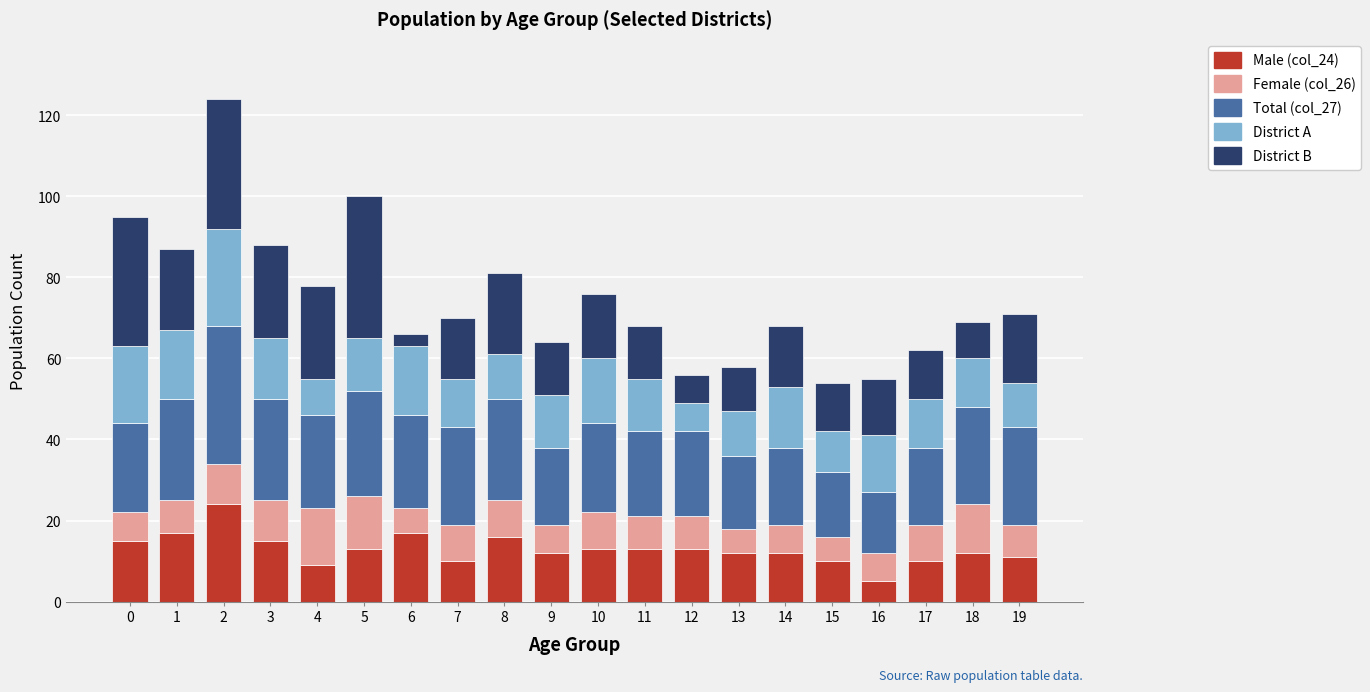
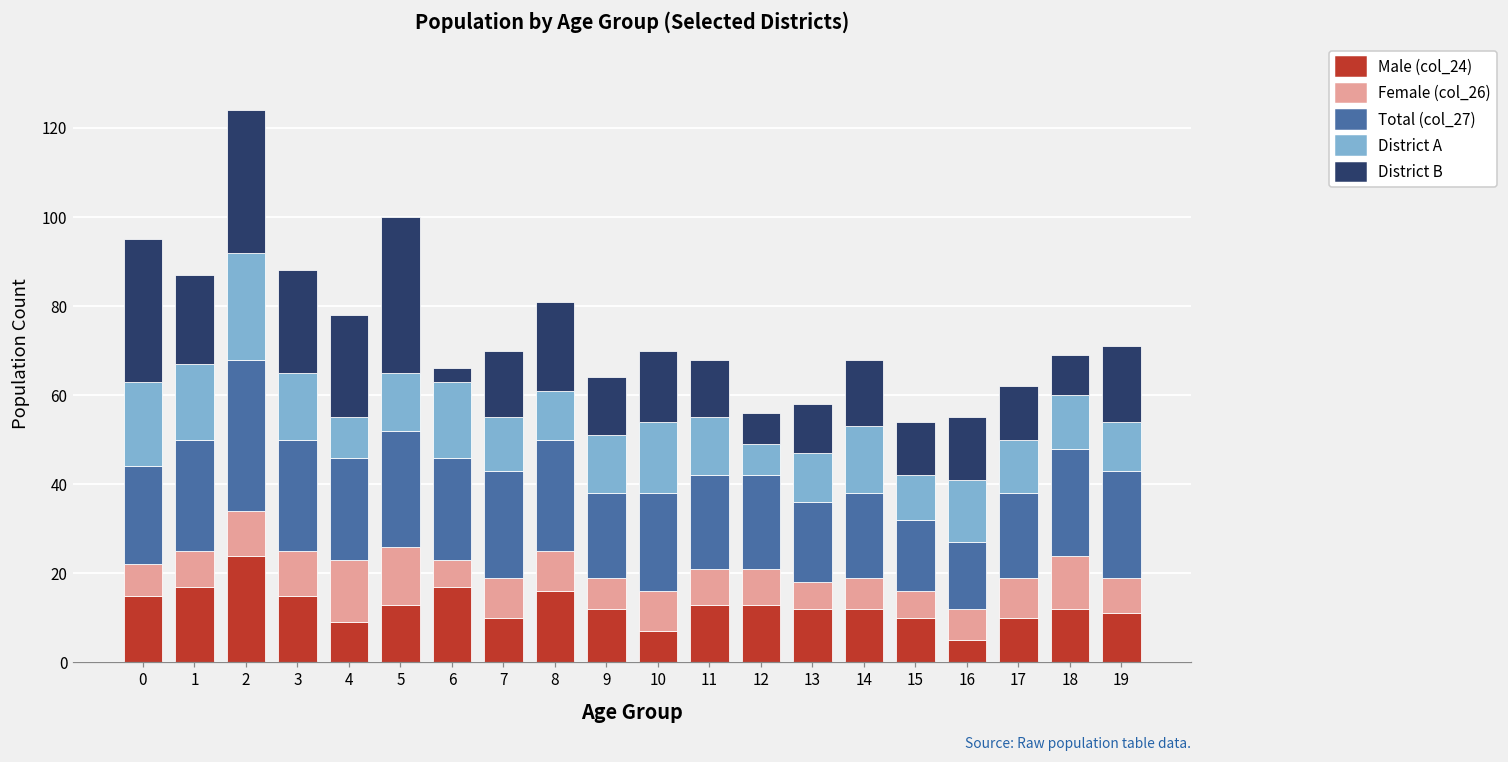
  {
    "Male (col_24)": {
      "0": 15,
      "1": 17,
      "2": 24,
      "3": 15,
      "4": 9,
      "5": 13,
      "6": 17,
      "7": 10,
      "8": 16,
      "9": 12,
-     "10": 13,
+     "10": 7,
      "11": 13,
      "12": 13,
      "13": 12,
      "14": 12,
      "15": 10,
      "16": 5,
      "17": 10,
      "18": 12,
      "19": 11
    },
    "Total (col_27)": {
      "0": 22,
      "1": 25,
      "2": 34,
      "3": 25,
      "4": 23,
      "5": 26,
      "6": 23,
      "7": 24,
      "8": 25,
      "9": 19,
      "10": 22,
      "11": 21,
      "12": 21,
      "13": 18,
      "14": 19,
      "15": 16,
      "16": 15,
      "17": 19,
      "18": 24,
      "19": 24
    },
    "District A": {
      "0": 19,
      "1": 17,
      "2": 24,
      "3": 15,
      "4": 9,
      "5": 13,
      "6": 17,
      "7": 12,
      "8": 11,
      "9": 13,
      "10": 16,
      "11": 13,
      "12": 7,
      "13": 11,
      "14": 15,
      "15": 10,
      "16": 14,
      "17": 12,
      "18": 12,
      "19": 11
    },
    "District B": {
      "0": 32,
      "1": 20,
      "2": 32,
      "3": 23,
      "4": 23,
      "5": 35,
      "6": 3,
      "7": 15,
      "8": 20,
      "9": 13,
      "10": 16,
      "11": 13,
      "12": 7,
      "13": 11,
      "14": 15,
      "15": 12,
      "16": 14,
      "17": 12,
      "18": 9,
      "19": 17
    }
  }
